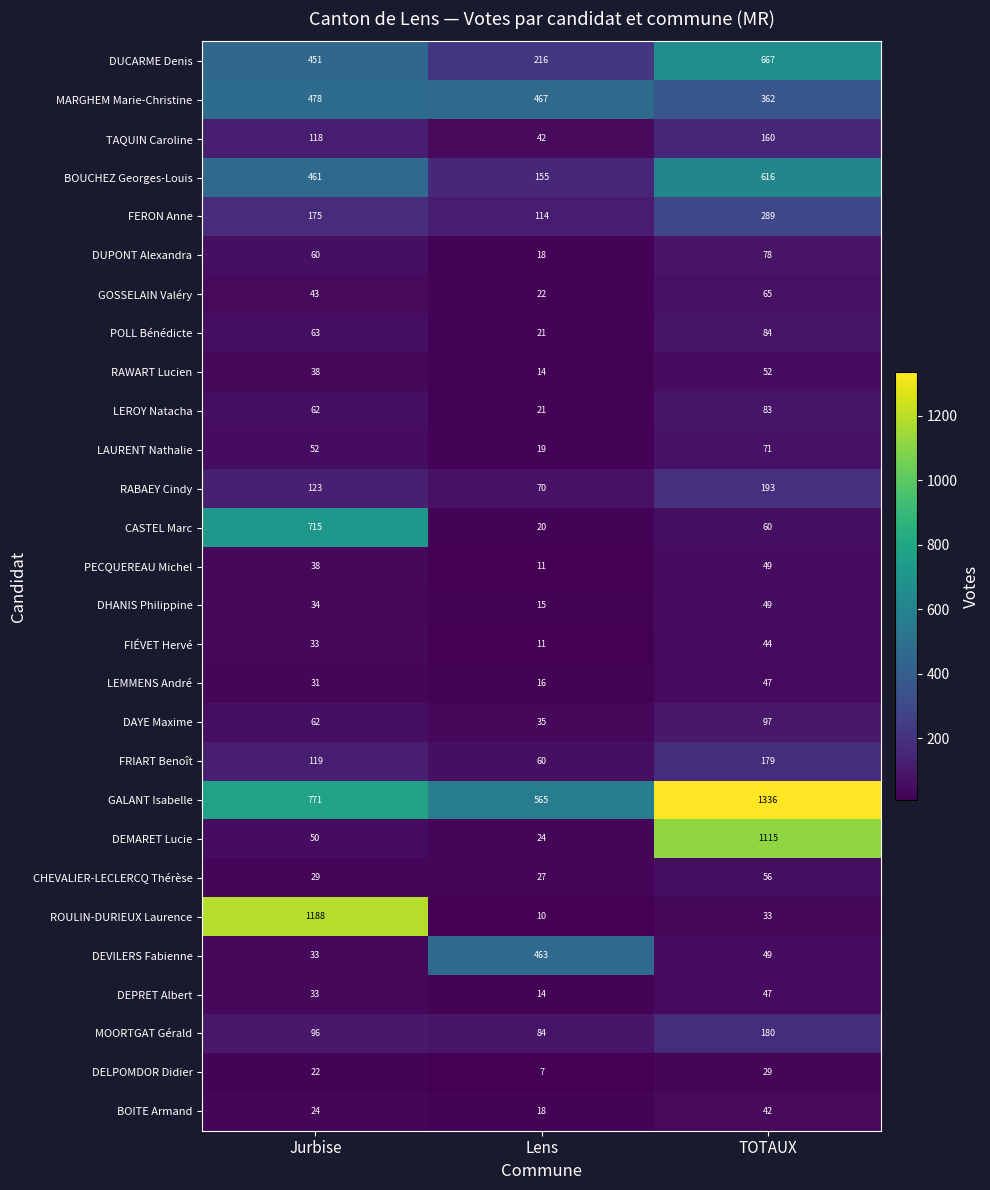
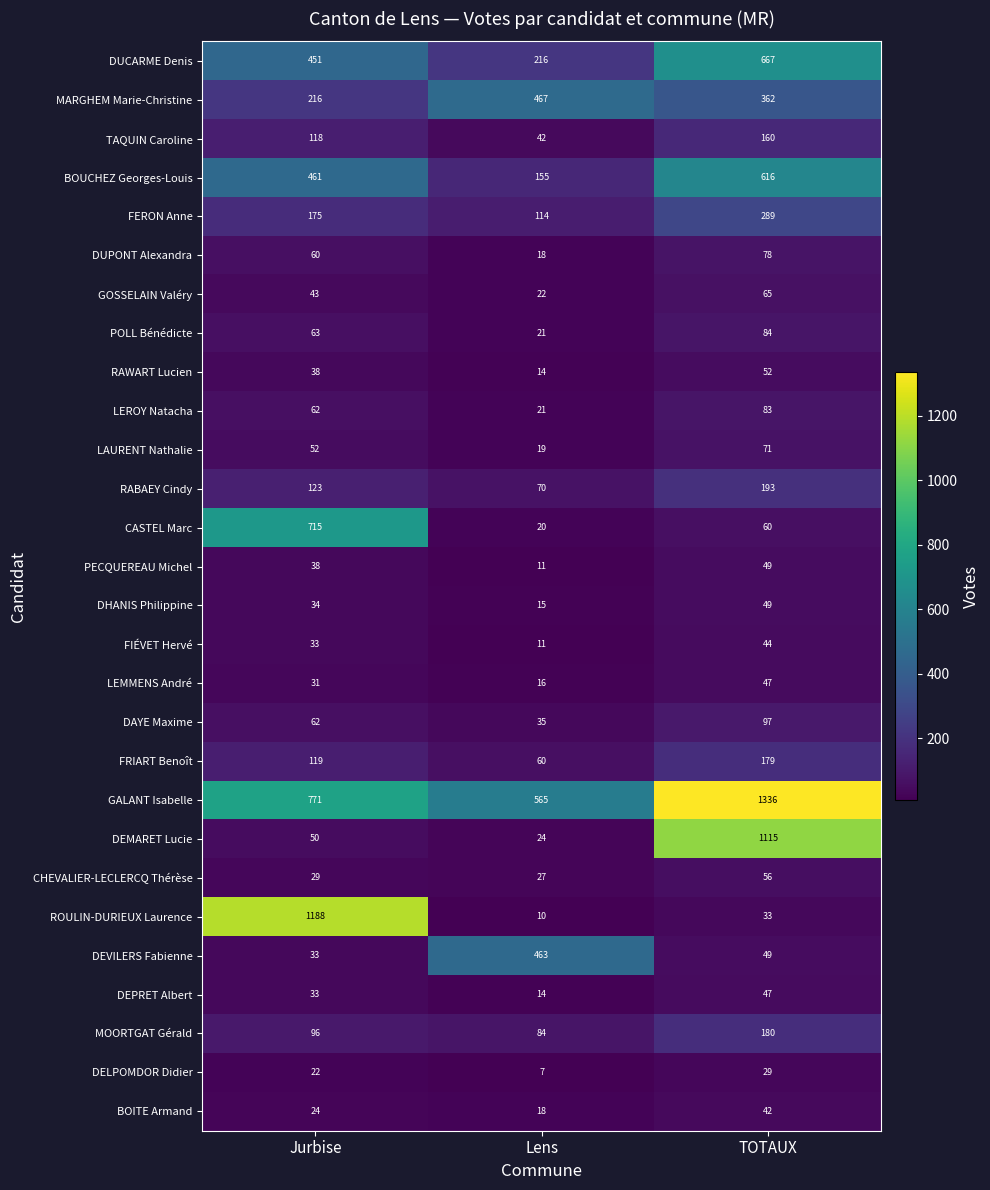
  {
    "DUCARME Denis": {
      "Jurbise": 451,
      "Lens": 216,
      "TOTAUX": 667
    },
    "MARGHEM Marie-Christine": {
-     "Jurbise": 478,
+     "Jurbise": 216,
      "Lens": 467,
      "TOTAUX": 362
    },
    "TAQUIN Caroline": {
      "Jurbise": 118,
      "Lens": 42,
      "TOTAUX": 160
    },
    "BOUCHEZ Georges-Louis": {
      "Jurbise": 461,
      "Lens": 155,
      "TOTAUX": 616
    },
    "FERON Anne": {
      "Jurbise": 175,
      "Lens": 114,
      "TOTAUX": 289
    },
    "DUPONT Alexandra": {
      "Jurbise": 60,
      "Lens": 18,
      "TOTAUX": 78
    },
    "GOSSELAIN Valéry": {
      "Jurbise": 43,
      "Lens": 22,
      "TOTAUX": 65
    },
    "POLL Bénédicte": {
      "Jurbise": 63,
      "Lens": 21,
      "TOTAUX": 84
    },
    "RAWART Lucien": {
      "Jurbise": 38,
      "Lens": 14,
      "TOTAUX": 52
    },
    "LEROY Natacha": {
      "Jurbise": 62,
      "Lens": 21,
      "TOTAUX": 83
    },
    "LAURENT Nathalie": {
      "Jurbise": 52,
      "Lens": 19,
      "TOTAUX": 71
    },
    "RABAEY Cindy": {
      "Jurbise": 123,
      "Lens": 70,
      "TOTAUX": 193
    },
    "CASTEL Marc": {
      "Jurbise": 715,
      "Lens": 20,
      "TOTAUX": 60
    },
    "PECQUEREAU Michel": {
      "Jurbise": 38,
      "Lens": 11,
      "TOTAUX": 49
    },
    "DHANIS Philippine": {
      "Jurbise": 34,
      "Lens": 15,
      "TOTAUX": 49
    },
    "FIÉVET Hervé": {
      "Jurbise": 33,
      "Lens": 11,
      "TOTAUX": 44
    },
    "LEMMENS André": {
      "Jurbise": 31,
      "Lens": 16,
      "TOTAUX": 47
    },
    "DAYE Maxime": {
      "Jurbise": 62,
      "Lens": 35,
      "TOTAUX": 97
    },
    "FRIART Benoît": {
      "Jurbise": 119,
      "Lens": 60,
      "TOTAUX": 179
    },
    "GALANT Isabelle": {
      "Jurbise": 771,
      "Lens": 565,
      "TOTAUX": 1336
    },
    "DEMARET Lucie": {
      "Jurbise": 50,
      "Lens": 24,
      "TOTAUX": 1115
    },
    "CHEVALIER-LECLERCQ Thérèse": {
      "Jurbise": 29,
      "Lens": 27,
      "TOTAUX": 56
    },
    "ROULIN-DURIEUX Laurence": {
      "Jurbise": 1188,
      "Lens": 10,
      "TOTAUX": 33
    },
    "DEVILERS Fabienne": {
      "Jurbise": 33,
      "Lens": 463,
      "TOTAUX": 49
    },
    "DEPRET Albert": {
      "Jurbise": 33,
      "Lens": 14,
      "TOTAUX": 47
    },
    "MOORTGAT Gérald": {
      "Jurbise": 96,
      "Lens": 84,
      "TOTAUX": 180
    },
    "DELPOMDOR Didier": {
      "Jurbise": 22,
      "Lens": 7,
      "TOTAUX": 29
    },
    "BOITE Armand": {
      "Jurbise": 24,
      "Lens": 18,
      "TOTAUX": 42
    }
  }
